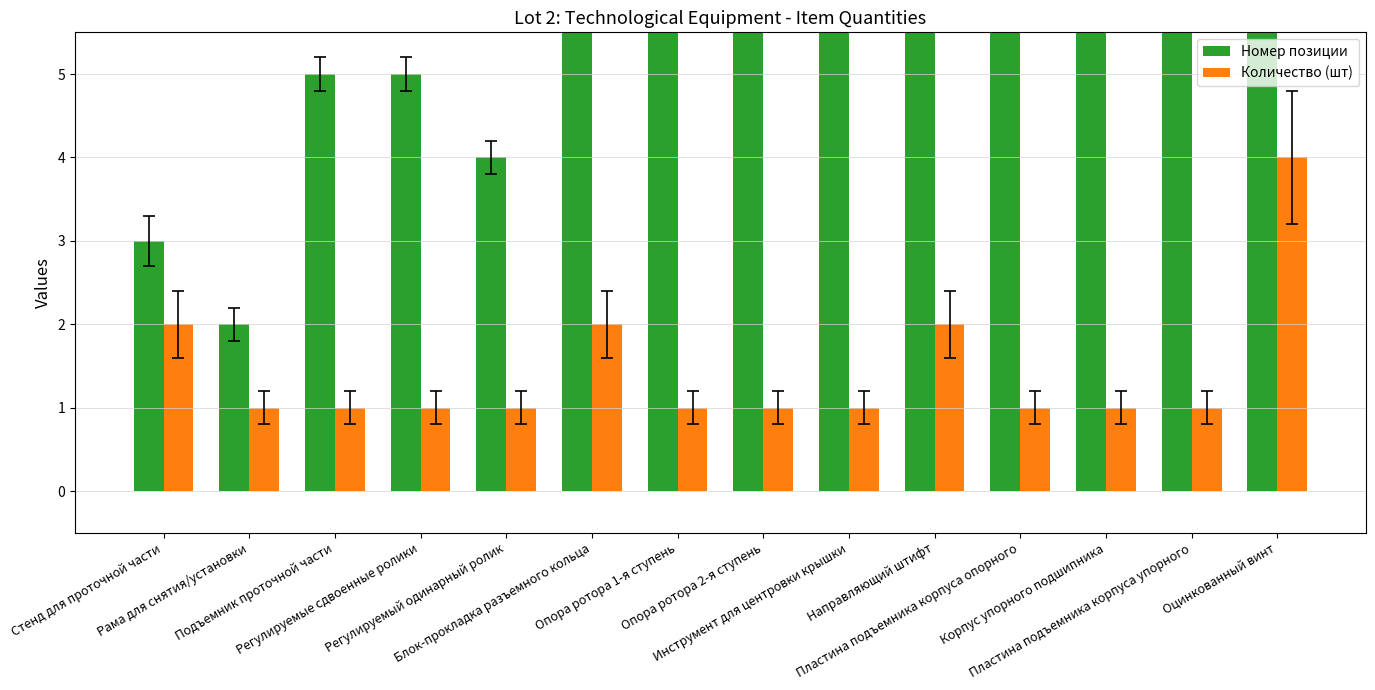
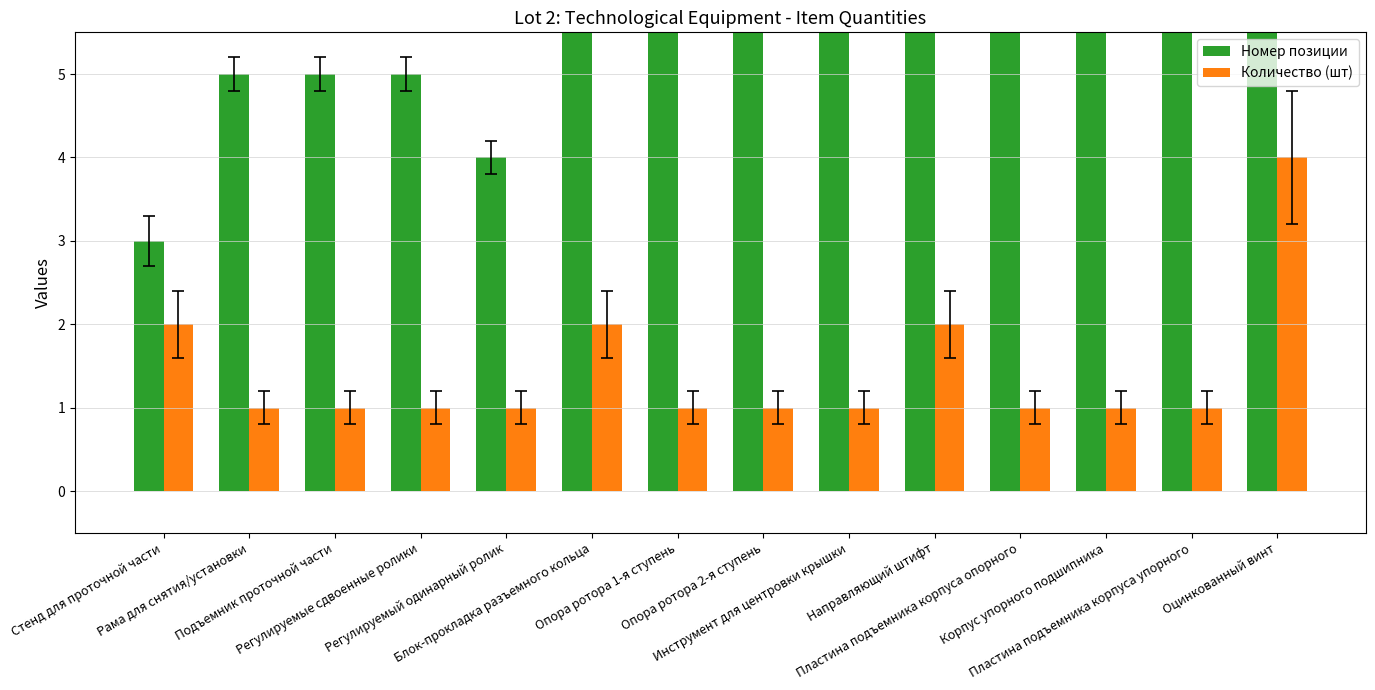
  {
    "Номер позиции": {
      "Стенд для проточной части": 3,
-     "Рама для снятия/установки": 2,
+     "Рама для снятия/установки": 5,
      "Подъемник проточной части": 5,
      "Регулируемые сдвоенные ролики": 5,
      "Регулируемый одинарный ролик": 4
    },
    "Количество (шт)": {
      "Стенд для проточной части": 2,
      "Рама для снятия/установки": 1,
      "Подъемник проточной части": 1,
      "Регулируемые сдвоенные ролики": 1,
      "Регулируемый одинарный ролик": 1,
      "Блок-прокладка разъемного кольца": 2,
      "Опора ротора 1-я ступень": 1,
      "Опора ротора 2-я ступень": 1,
      "Инструмент для центровки крышки": 1,
      "Направляющий штифт": 2,
      "Пластина подъемника корпуса опорного": 1,
      "Корпус упорного подшипника": 1,
      "Пластина подъемника корпуса упорного": 1,
      "Оцинкованный винт": 4
    }
  }
